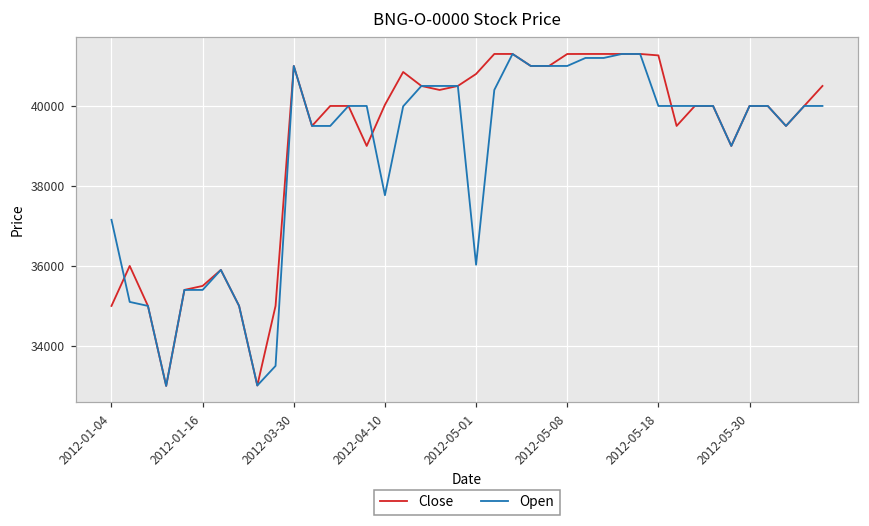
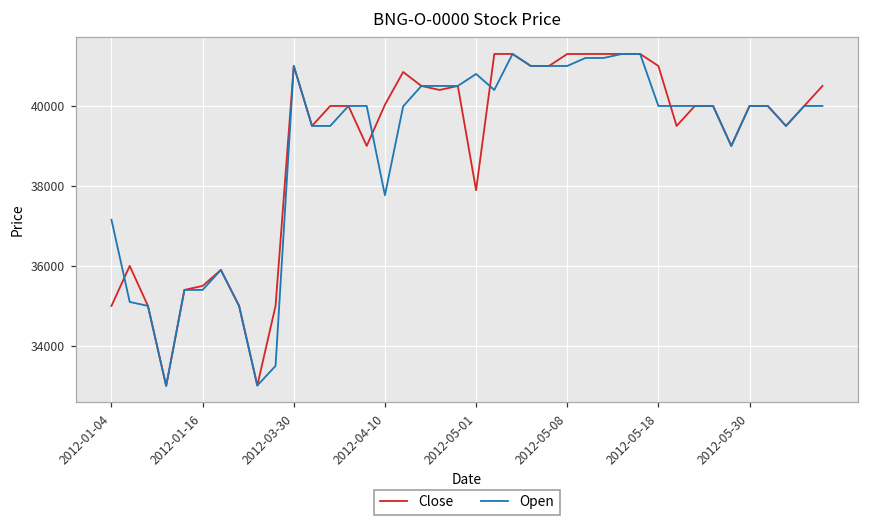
  {
    "Close": {
      "2012-01-04": 35000,
      "2012-01-16": 35500,
      "2012-04-10": 40000,
-     "2012-05-01": 40800,
+     "2012-05-01": 37900,
      "2012-05-08": 41300,
-     "2012-05-18": 41300
+     "2012-05-18": 41000
    },
    "Open": {
      "2012-01-04": 37200,
      "2012-01-16": 35400,
      "2012-04-10": 37800,
-     "2012-05-01": 36000,
+     "2012-05-01": 40800,
      "2012-05-08": 41000,
      "2012-05-18": 40000
    }
  }
